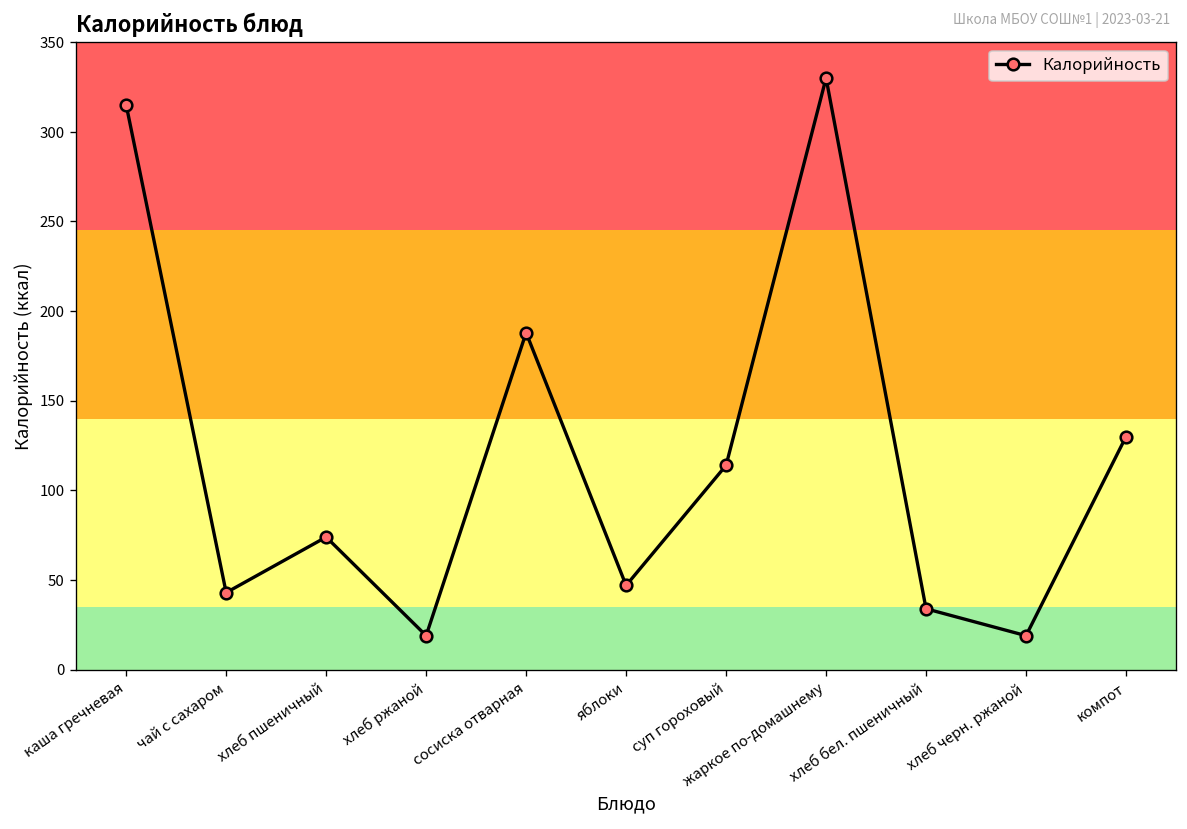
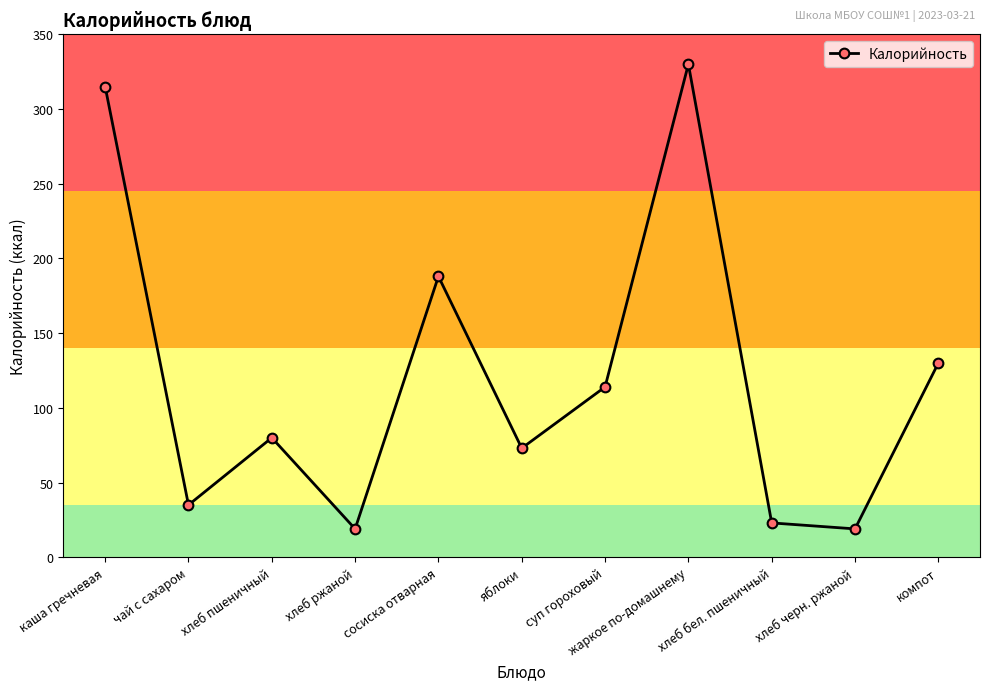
  {
    "каша гречневая": 315,
-   "чай с сахаром": 43,
-   "хлеб пшеничный": 74,
+   "чай с сахаром": 35,
+   "хлеб пшеничный": 80,
    "хлеб ржаной": 19,
    "сосиска отварная": 188,
-   "яблоки": 47,
+   "яблоки": 73,
    "суп гороховый": 114,
    "жаркое по-домашнему": 330,
-   "хлеб бел. пшеничный": 34,
+   "хлеб бел. пшеничный": 23,
    "хлеб черн. ржаной": 19,
    "компот": 130
  }
